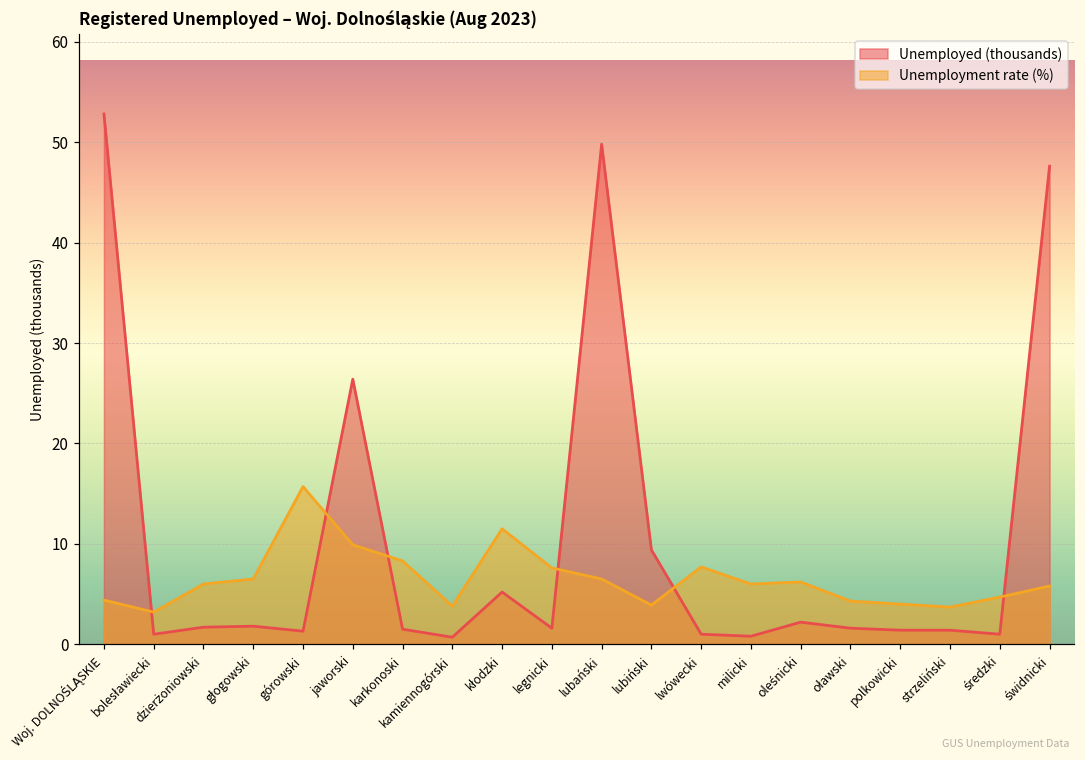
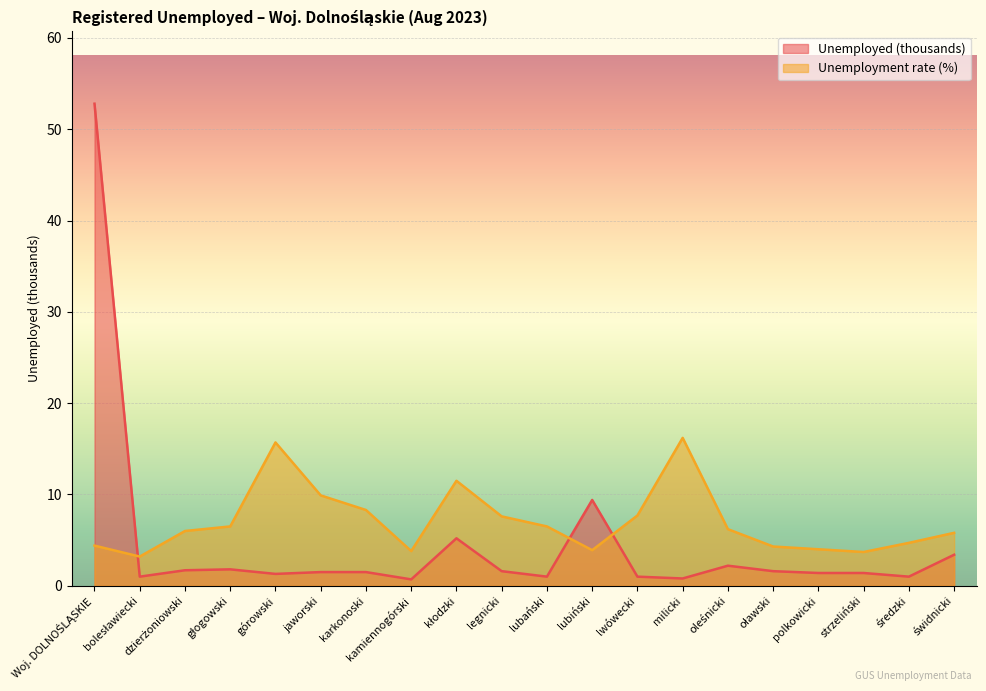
  {
    "Unemployed (thousands)": {
      "Woj. DOLNOŚLĄSKIE": 53,
      "bolesławiecki": 1,
      "dzierżoniowski": 2,
      "głogowski": 2,
      "górowski": 1,
-     "jaworski": 26,
+     "jaworski": 2,
      "karkonoski": 2,
      "kamiennogórski": 1,
      "kłodzki": 5,
      "legnicki": 2,
-     "lubański": 50,
+     "lubański": 1,
      "lubiński": 9,
      "lwówecki": 1,
      "milicki": 1,
      "oleśnicki": 2,
      "oławski": 2,
      "polkowicki": 1,
      "strzeliński": 1,
      "średzki": 1,
-     "świdnicki": 48
+     "świdnicki": 3
    },
    "Unemployment rate (%)": {
      "Woj. DOLNOŚLĄSKIE": 4,
      "bolesławiecki": 3,
      "dzierżoniowski": 6,
      "głogowski": 7,
      "górowski": 16,
      "jaworski": 10,
      "karkonoski": 8,
      "kamiennogórski": 4,
      "kłodzki": 12,
      "legnicki": 8,
      "lubański": 7,
      "lubiński": 4,
      "lwówecki": 8,
-     "milicki": 6,
+     "milicki": 16,
      "oleśnicki": 6,
      "oławski": 4,
      "polkowicki": 4,
      "strzeliński": 4,
      "średzki": 5,
      "świdnicki": 6
    }
  }
